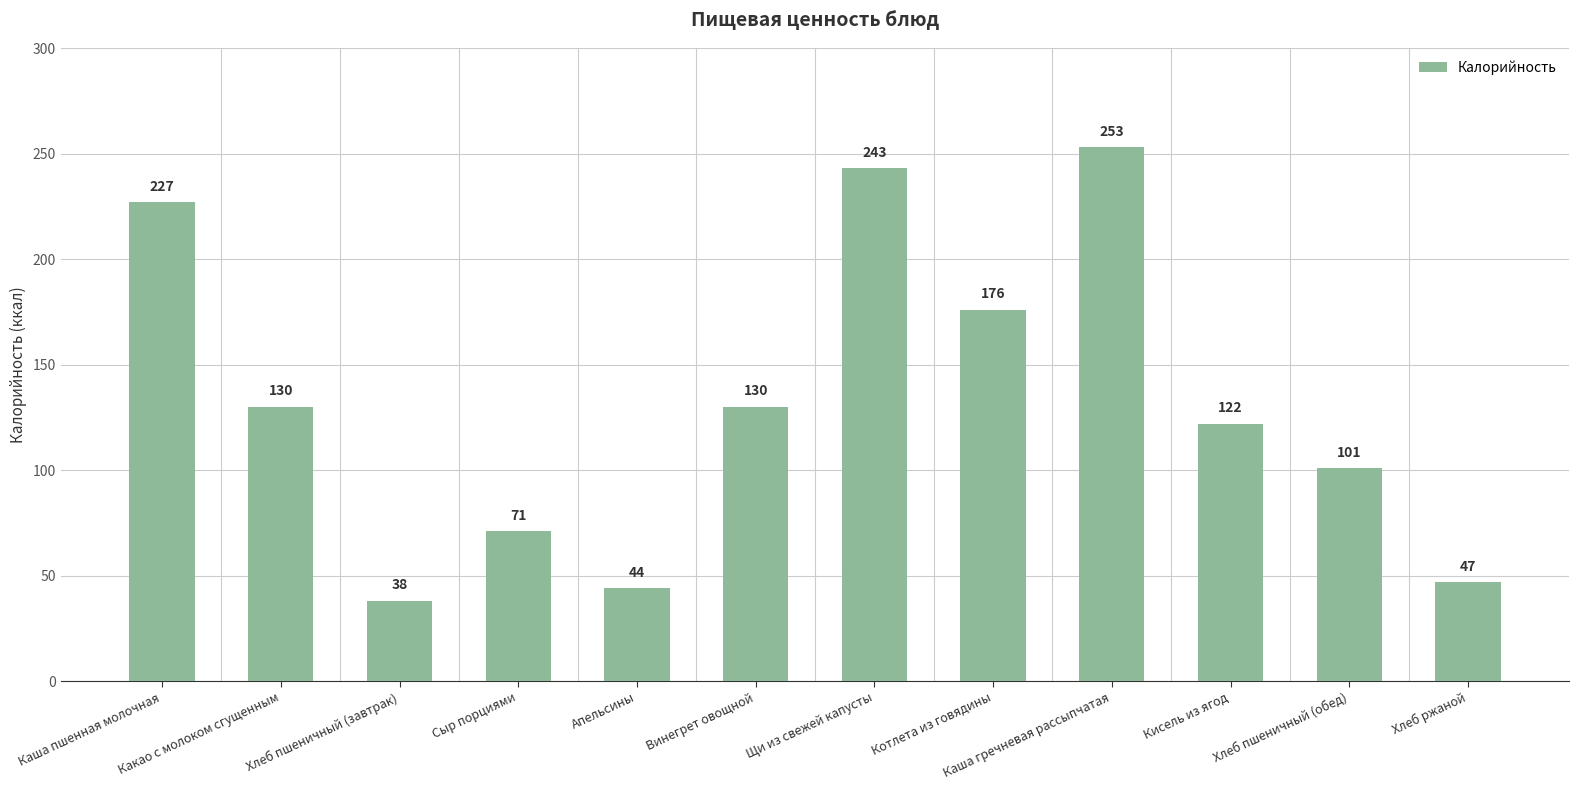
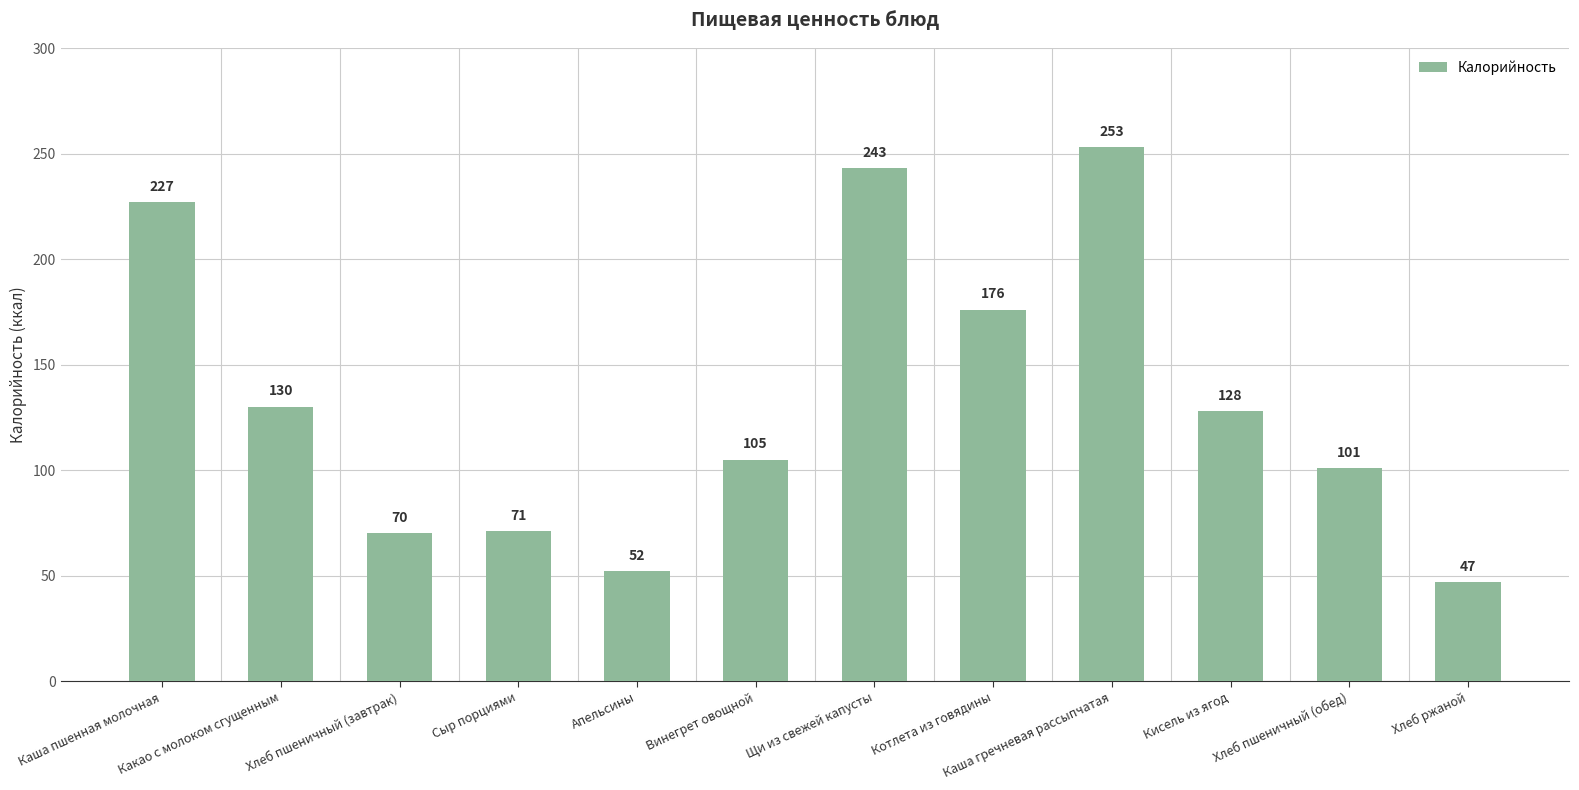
  {
    "Каша пшенная молочная": 227,
    "Какао с молоком сгущенным": 130,
-   "Хлеб пшеничный (завтрак)": 38,
+   "Хлеб пшеничный (завтрак)": 70,
    "Сыр порциями": 71,
-   "Апельсины": 44,
-   "Винегрет овощной": 130,
+   "Апельсины": 52,
+   "Винегрет овощной": 105,
    "Щи из свежей капусты": 243,
    "Котлета из говядины": 176,
    "Каша гречневая рассыпчатая": 253,
-   "Кисель из ягод": 122,
+   "Кисель из ягод": 128,
    "Хлеб пшеничный (обед)": 101,
    "Хлеб ржаной": 47
  }
